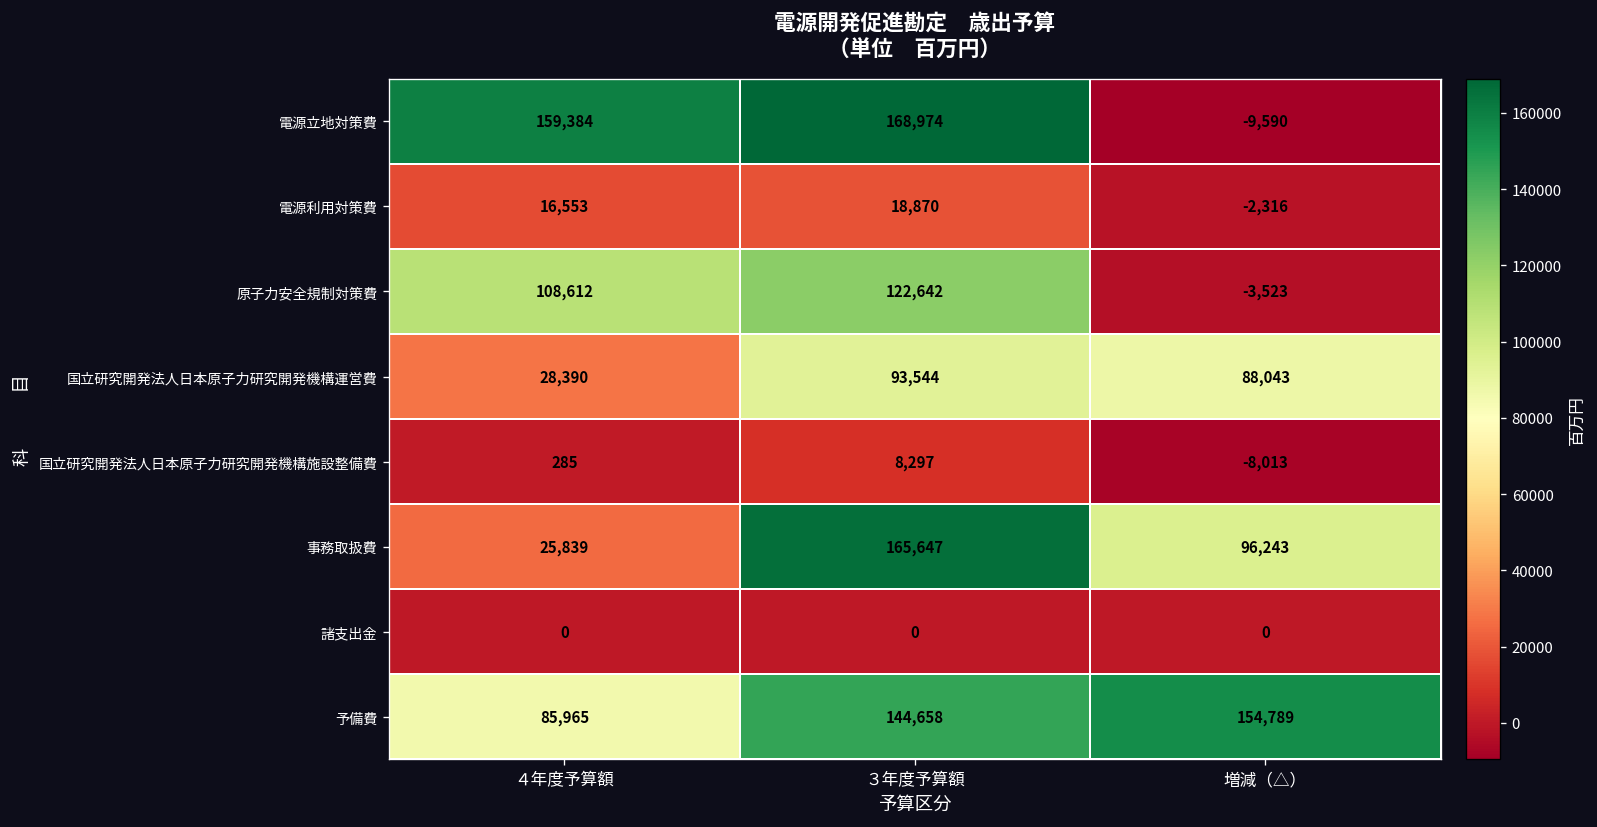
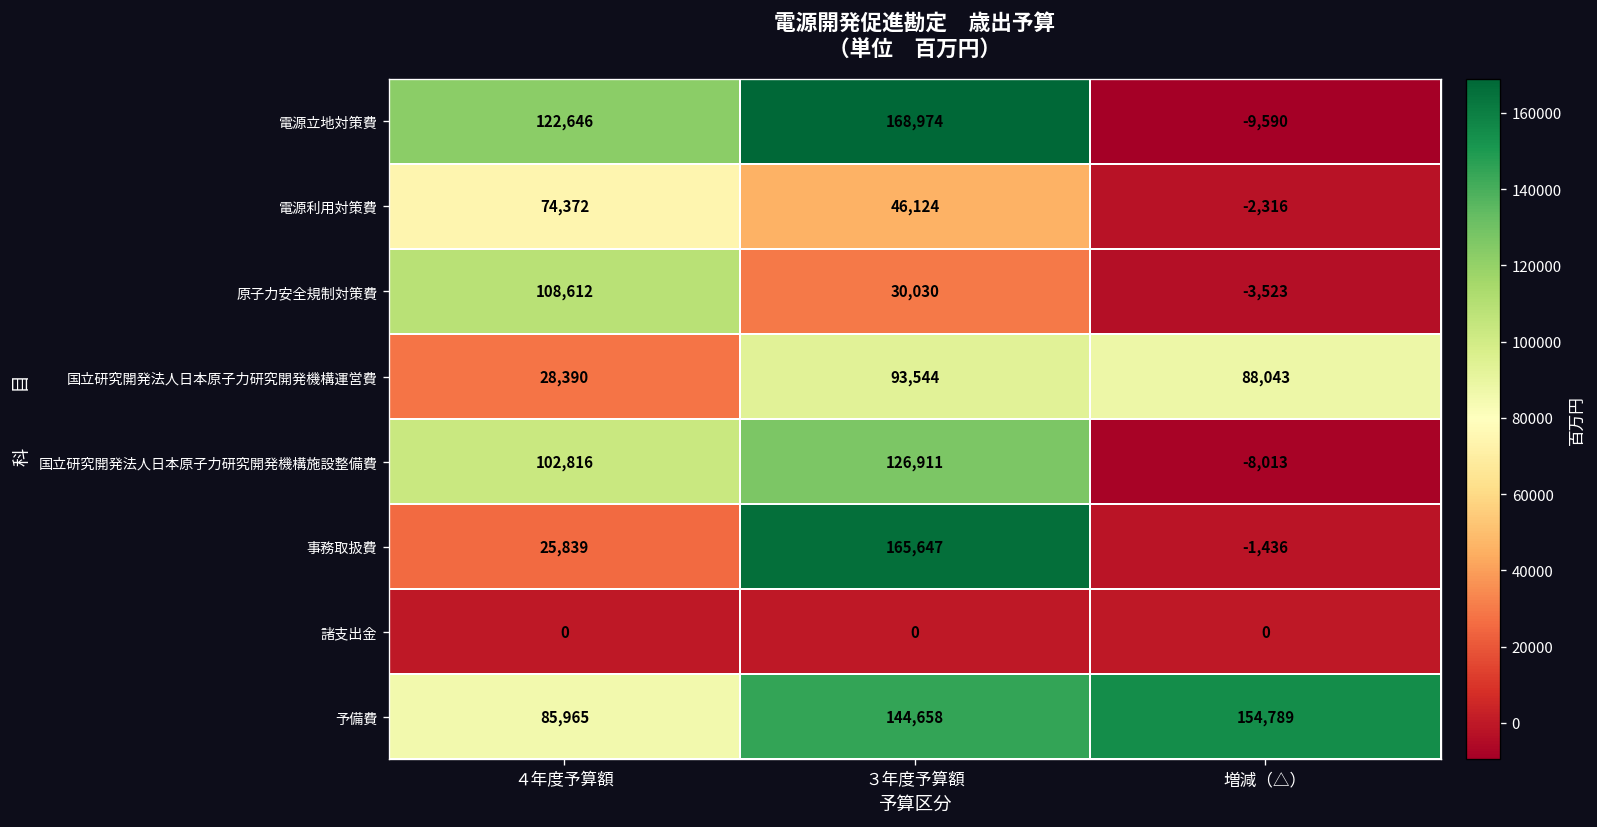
  {
    "電源立地対策費": {
-     "４年度予算額": "159,384",
+     "４年度予算額": "122,646",
      "３年度予算額": "168,974",
      "増減（△）": "-9,590"
    },
    "電源利用対策費": {
-     "４年度予算額": "16,553",
-     "３年度予算額": "18,870",
+     "４年度予算額": "74,372",
+     "３年度予算額": "46,124",
      "増減（△）": "-2,316"
    },
    "原子力安全規制対策費": {
      "４年度予算額": "108,612",
-     "３年度予算額": "122,642",
+     "３年度予算額": "30,030",
      "増減（△）": "-3,523"
    },
    "国立研究開発法人日本原子力研究開発機構運営費": {
      "４年度予算額": "28,390",
      "３年度予算額": "93,544",
      "増減（△）": "88,043"
    },
    "国立研究開発法人日本原子力研究開発機構施設整備費": {
-     "４年度予算額": "285",
-     "３年度予算額": "8,297",
+     "４年度予算額": "102,816",
+     "３年度予算額": "126,911",
      "増減（△）": "-8,013"
    },
    "事務取扱費": {
      "４年度予算額": "25,839",
      "３年度予算額": "165,647",
-     "増減（△）": "96,243"
+     "増減（△）": "-1,436"
    },
    "諸支出金": {
      "４年度予算額": "0",
      "３年度予算額": "0",
      "増減（△）": "0"
    },
    "予備費": {
      "４年度予算額": "85,965",
      "３年度予算額": "144,658",
      "増減（△）": "154,789"
    }
  }
